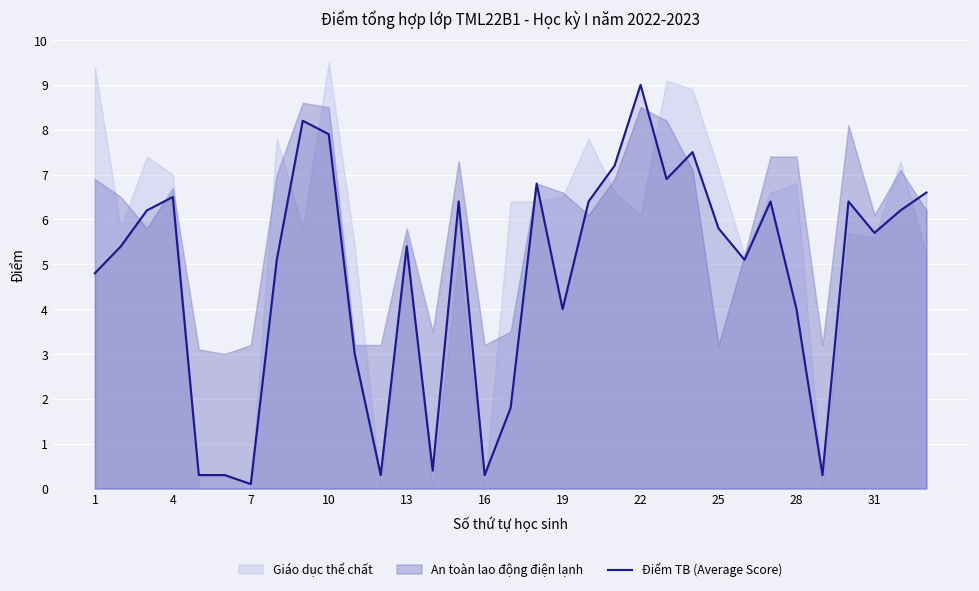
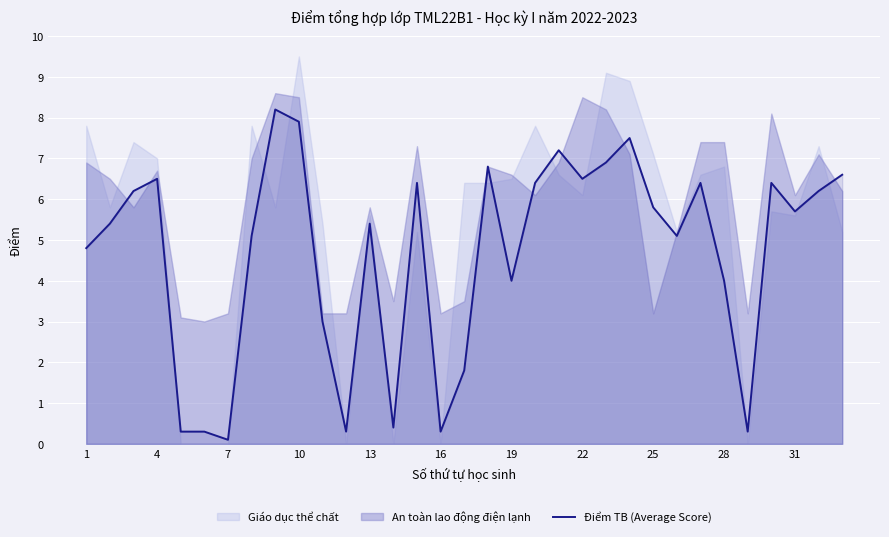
  {
    "Giáo dục thể chất": {
-     "1": 9.4,
+     "1": 7.8,
      "4": 7.0,
      "7": 0.0,
      "10": 9.5,
      "13": 5.6,
      "16": 0.0,
      "19": 6.5,
      "22": 6.1,
      "25": 7.1,
      "28": 6.8,
      "31": 5.6
    },
    "Điểm TB (Average Score)": {
      "1": 4.8,
      "4": 6.5,
      "7": 0.1,
      "10": 7.9,
      "13": 5.4,
      "16": 0.3,
      "19": 4.0,
-     "22": 9.0,
+     "22": 6.5,
      "25": 5.8,
      "28": 4.0,
      "31": 5.7
    },
    "An toàn lao động điện lạnh": {
      "1": 6.9,
      "4": 6.7,
      "7": 3.2,
      "10": 8.5,
      "13": 5.8,
      "16": 3.2,
      "19": 6.6,
      "22": 8.5,
      "25": 3.2,
      "28": 7.4,
      "31": 6.1
    }
  }
